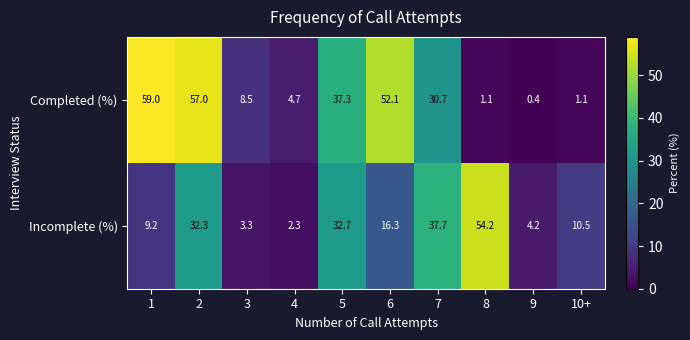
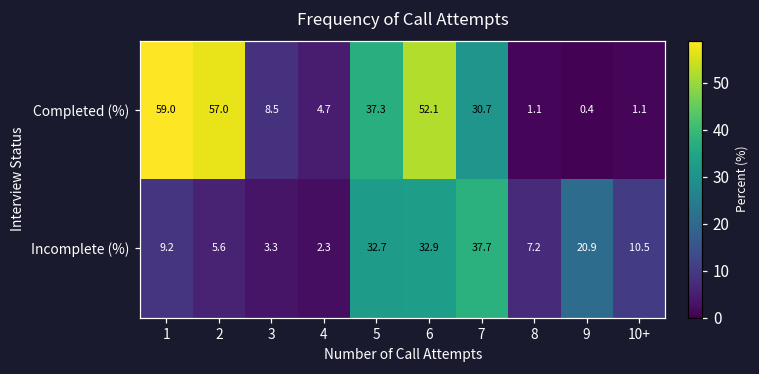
  {
    "Completed (%)": {
      "1": 59.0,
      "2": 57.0,
      "3": 8.5,
      "4": 4.7,
      "5": 37.3,
      "6": 52.1,
      "7": 30.7,
      "8": 1.1,
      "9": 0.4,
      "10+": 1.1
    },
    "Incomplete (%)": {
      "1": 9.2,
-     "2": 32.3,
+     "2": 5.6,
      "3": 3.3,
      "4": 2.3,
      "5": 32.7,
-     "6": 16.3,
+     "6": 32.9,
      "7": 37.7,
-     "8": 54.2,
-     "9": 4.2,
+     "8": 7.2,
+     "9": 20.9,
      "10+": 10.5
    }
  }
